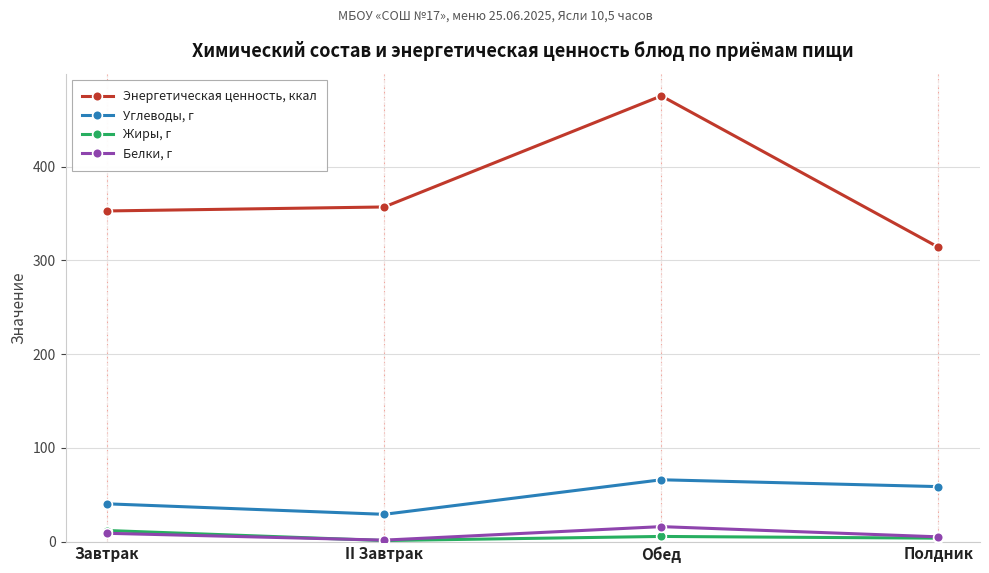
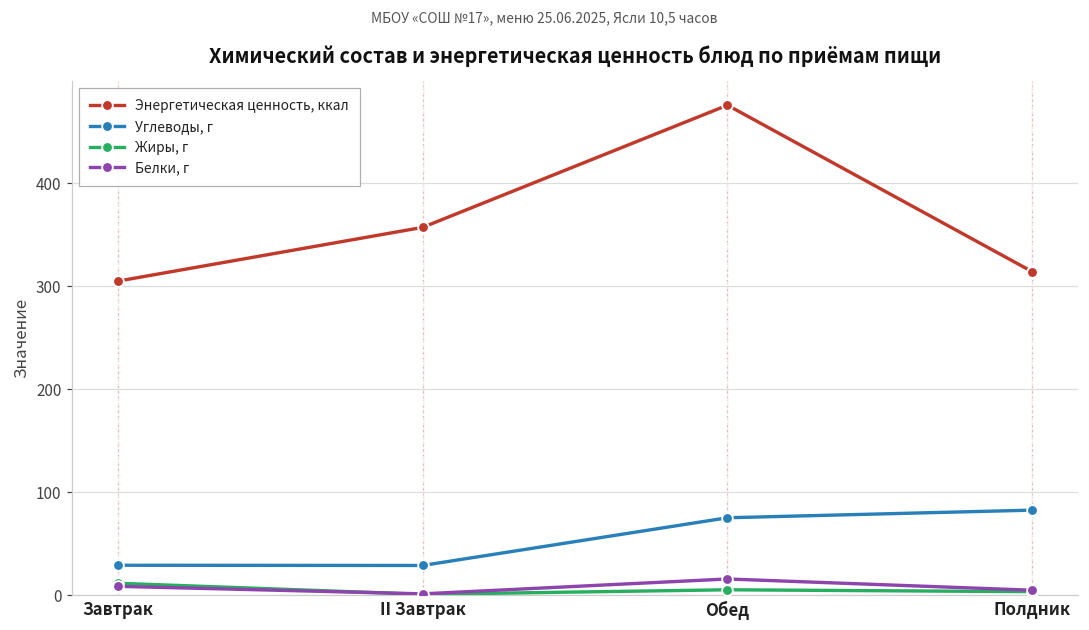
  {
    "Энергетическая ценность, ккал": {
-     "Завтрак": 350,
+     "Завтрак": 300,
      "II Завтрак": 360,
      "Обед": 480,
      "Полдник": 310
    },
    "Углеводы, г": {
-     "Завтрак": 40,
+     "Завтрак": 30,
      "II Завтрак": 30,
-     "Обед": 70,
-     "Полдник": 60
+     "Обед": 80,
+     "Полдник": 80
    },
    "Жиры, г": {
      "Завтрак": 10,
      "Обед": 10
    },
    "Белки, г": {
      "Завтрак": 10,
      "Обед": 20
    }
  }
